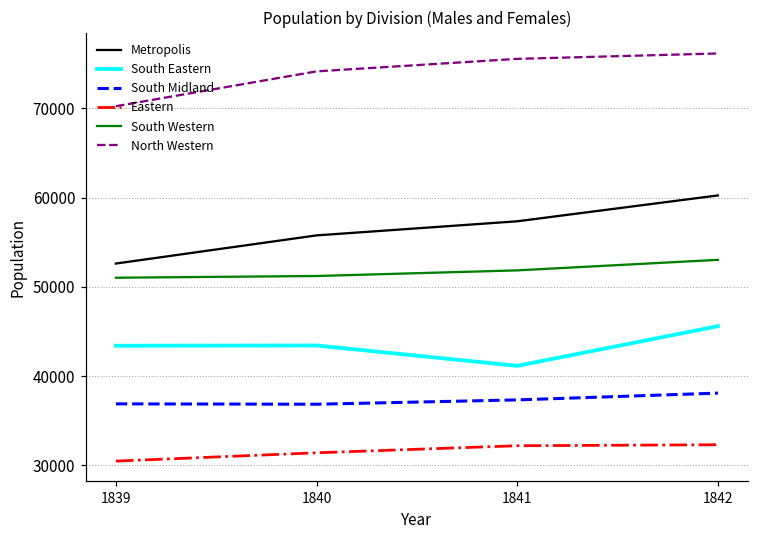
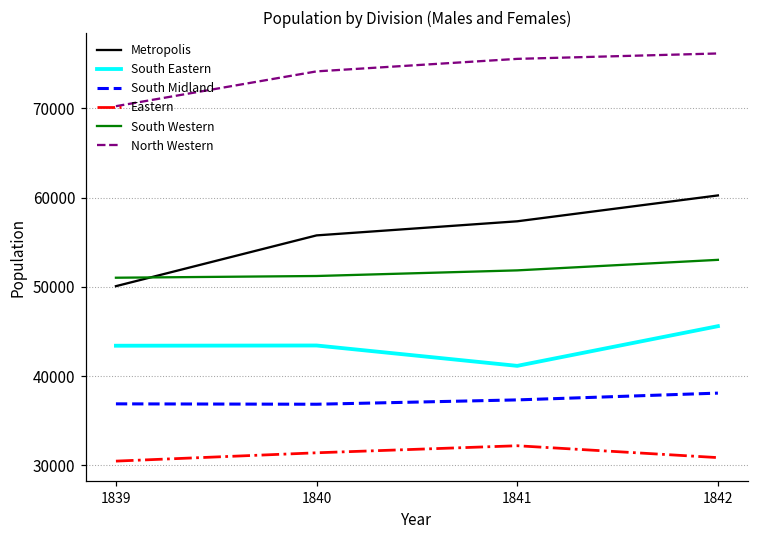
  {
    "Metropolis": {
-     "1839": 53000,
+     "1839": 50000,
      "1840": 56000,
      "1841": 57000,
      "1842": 60000
    },
    "South Eastern": {
      "1839": 43000,
      "1840": 43000,
      "1841": 41000,
      "1842": 46000
    },
    "South Midland": {
      "1839": 37000,
      "1840": 37000,
      "1841": 37000,
      "1842": 38000
    },
    "Eastern": {
      "1839": 30000,
      "1840": 31000,
      "1841": 32000,
-     "1842": 32000
+     "1842": 31000
    },
    "South Western": {
      "1839": 51000,
      "1840": 51000,
      "1841": 52000,
      "1842": 53000
    },
    "North Western": {
      "1839": 70000,
      "1840": 74000,
      "1841": 76000,
      "1842": 76000
    }
  }
